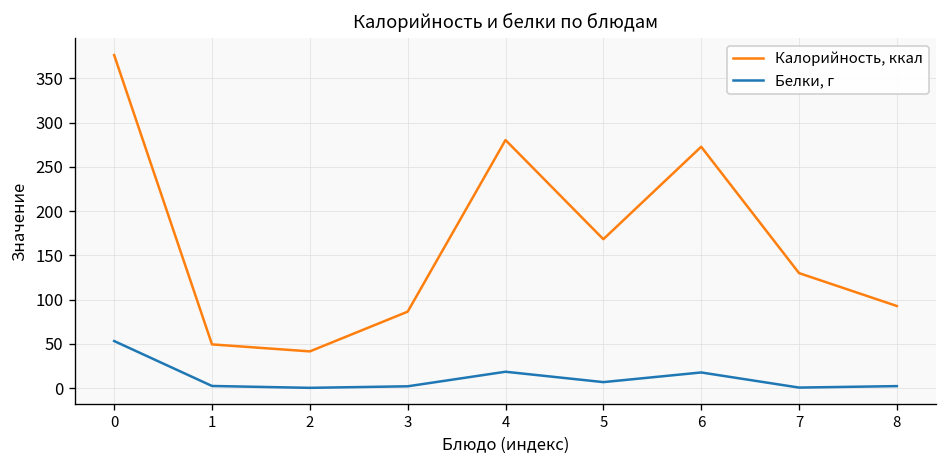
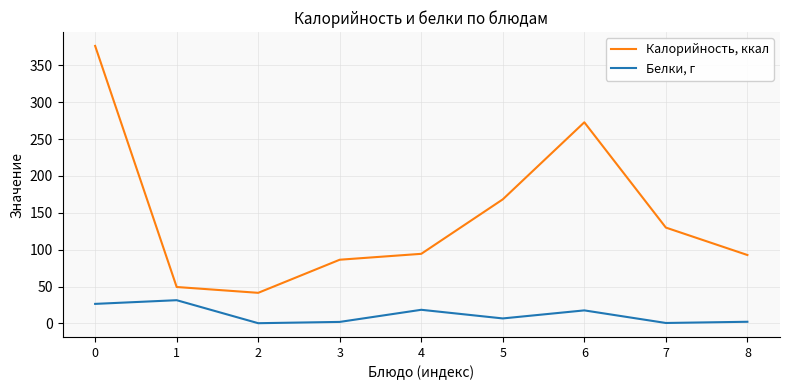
  {
    "Калорийность, ккал": {
      "0": 380,
      "1": 50,
      "2": 40,
      "3": 90,
-     "4": 280,
+     "4": 90,
      "5": 170,
      "6": 270,
      "7": 130,
      "8": 90
    },
    "Белки, г": {
-     "0": 50,
-     "1": 0,
+     "0": 30,
+     "1": 30,
      "2": 0,
      "3": 0,
      "4": 20,
      "5": 10,
      "6": 20,
      "7": 0,
      "8": 0
    }
  }
